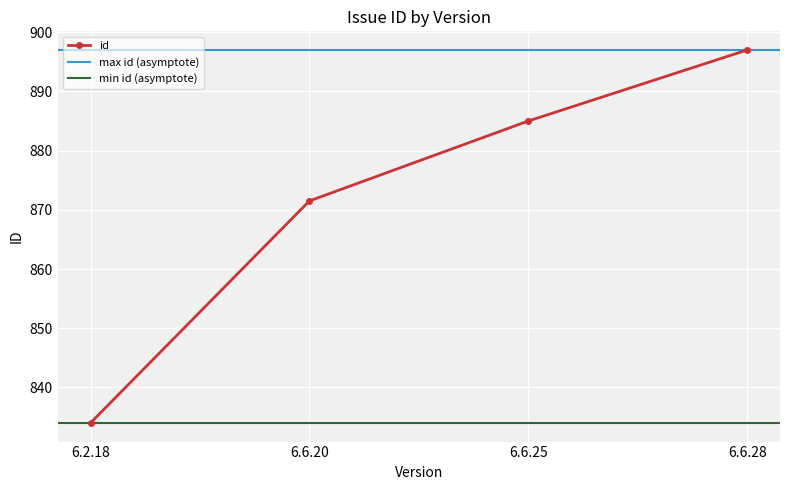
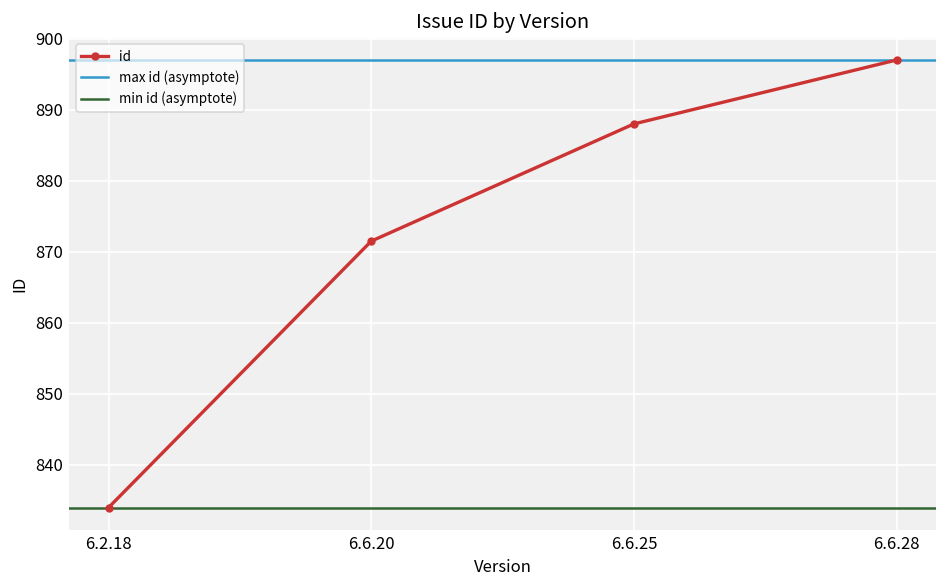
  {
    "6.2.18": 834,
    "6.6.20": 872,
-   "6.6.25": 885,
+   "6.6.25": 888,
    "6.6.28": 897
  }
